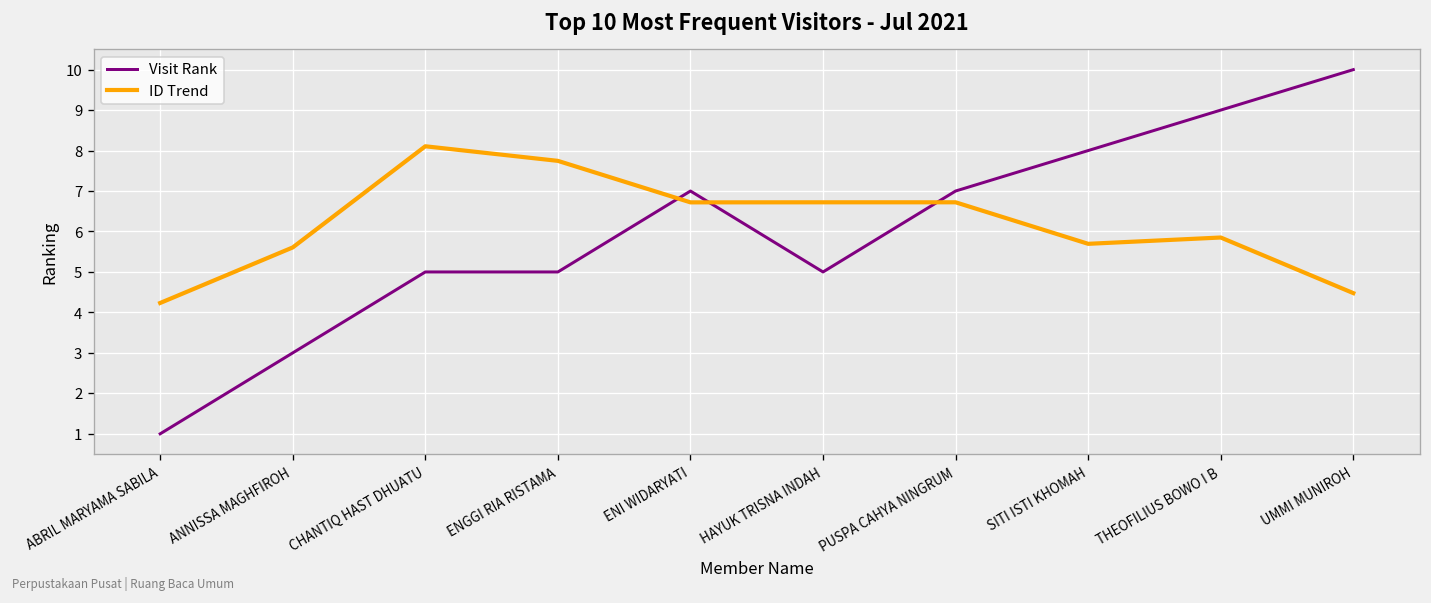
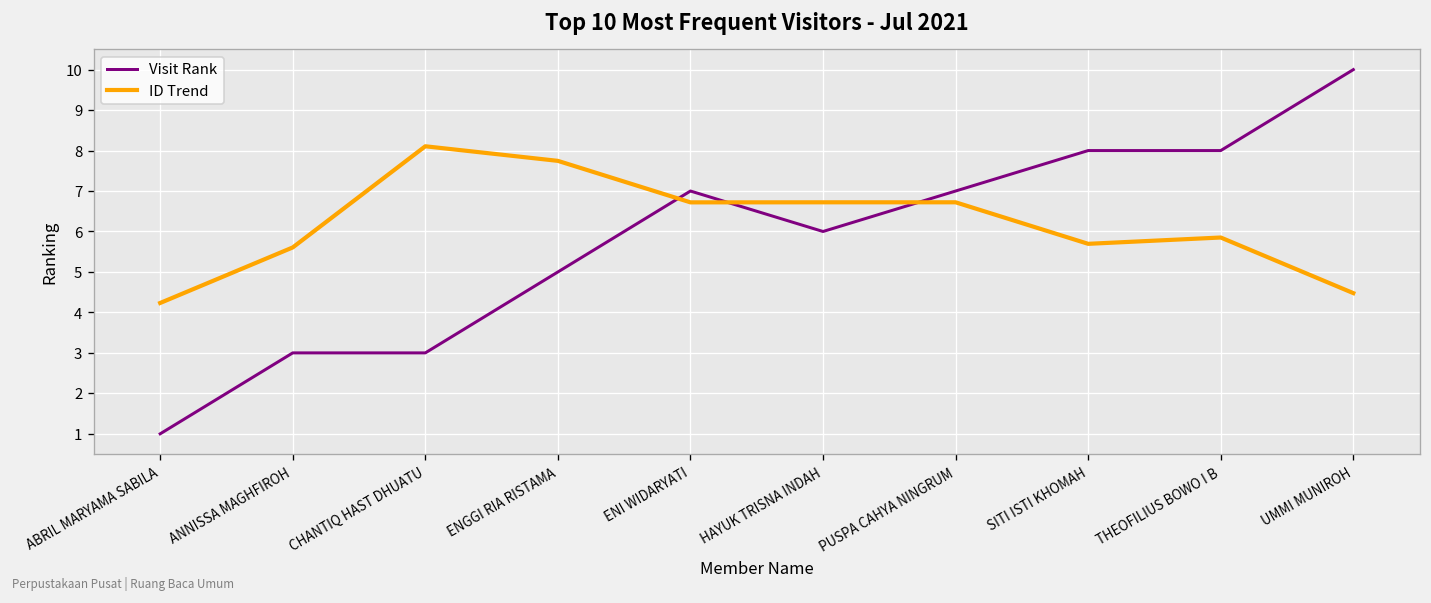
  {
    "Visit Rank": {
      "ABRIL MARYAMA SABILA": 1,
      "ANNISSA MAGHFIROH": 3,
-     "CHANTIQ HAST DHUATU": 5,
+     "CHANTIQ HAST DHUATU": 3,
      "ENGGI RIA RISTAMA": 5,
      "ENI WIDARYATI": 7,
-     "HAYUK TRISNA INDAH": 5,
+     "HAYUK TRISNA INDAH": 6,
      "PUSPA CAHYA NINGRUM": 7,
      "SITI ISTI KHOMAH": 8,
-     "THEOFILIUS BOWO I B": 9,
+     "THEOFILIUS BOWO I B": 8,
      "UMMI MUNIROH": 10
    },
    "ID Trend": {
      "ABRIL MARYAMA SABILA": 4.2,
      "ANNISSA MAGHFIROH": 5.6,
      "CHANTIQ HAST DHUATU": 8.1,
      "ENGGI RIA RISTAMA": 7.7,
      "ENI WIDARYATI": 6.7,
      "HAYUK TRISNA INDAH": 6.7,
      "PUSPA CAHYA NINGRUM": 6.7,
      "SITI ISTI KHOMAH": 5.7,
      "THEOFILIUS BOWO I B": 5.9,
      "UMMI MUNIROH": 4.5
    }
  }
